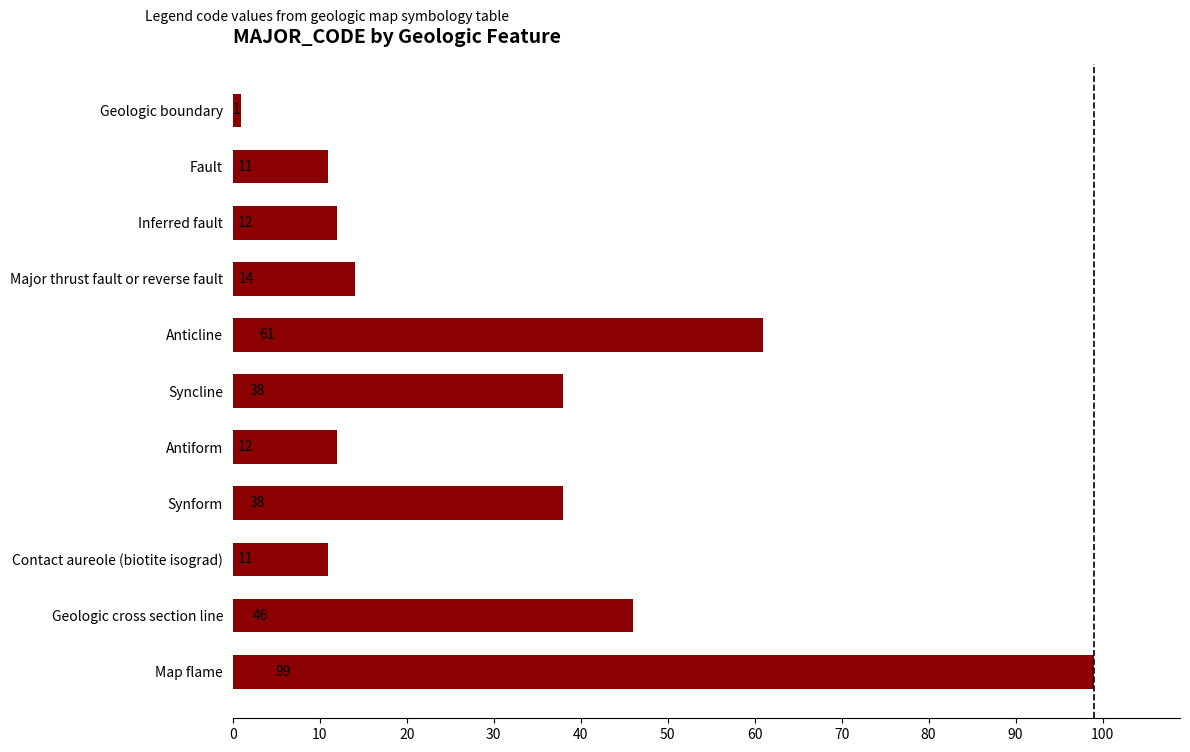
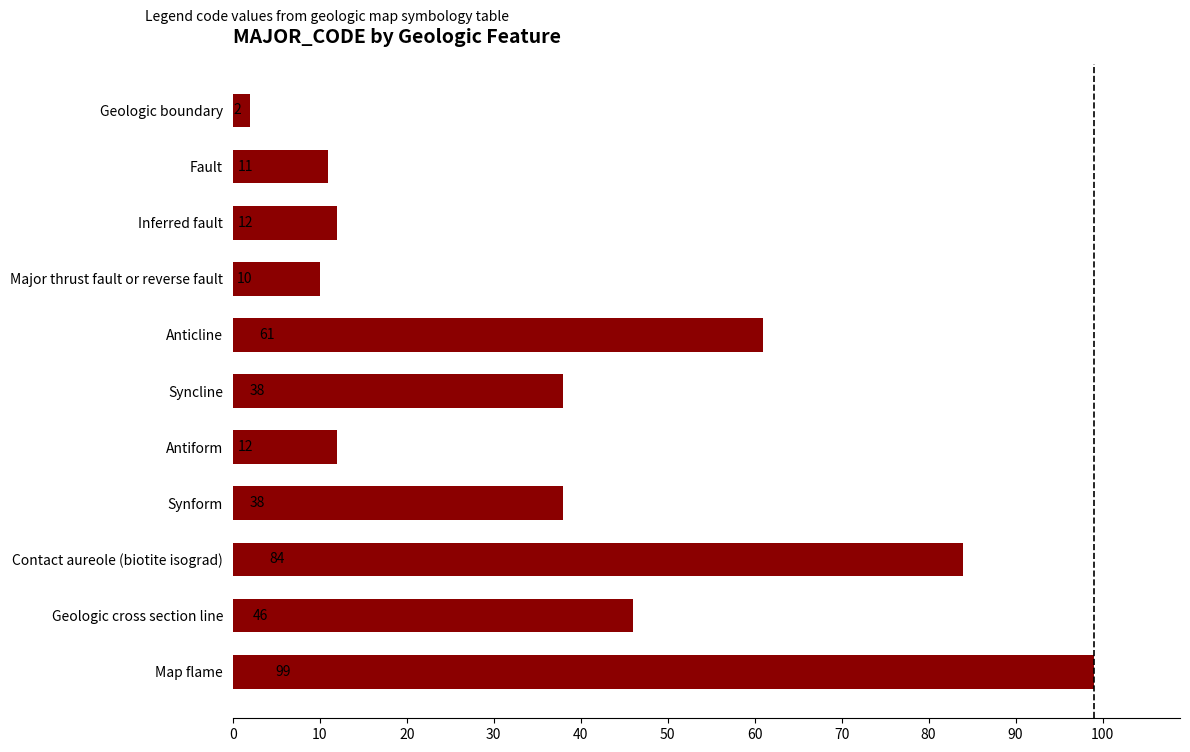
  {
-   "Geologic boundary": 1,
+   "Geologic boundary": 2,
    "Fault": 11,
    "Inferred fault": 12,
-   "Major thrust fault or reverse fault": 14,
+   "Major thrust fault or reverse fault": 10,
    "Anticline": 61,
    "Syncline": 38,
    "Antiform": 12,
    "Synform": 38,
-   "Contact aureole (biotite isograd)": 11,
+   "Contact aureole (biotite isograd)": 84,
    "Geologic cross section line": 46,
    "Map flame": 99
  }
